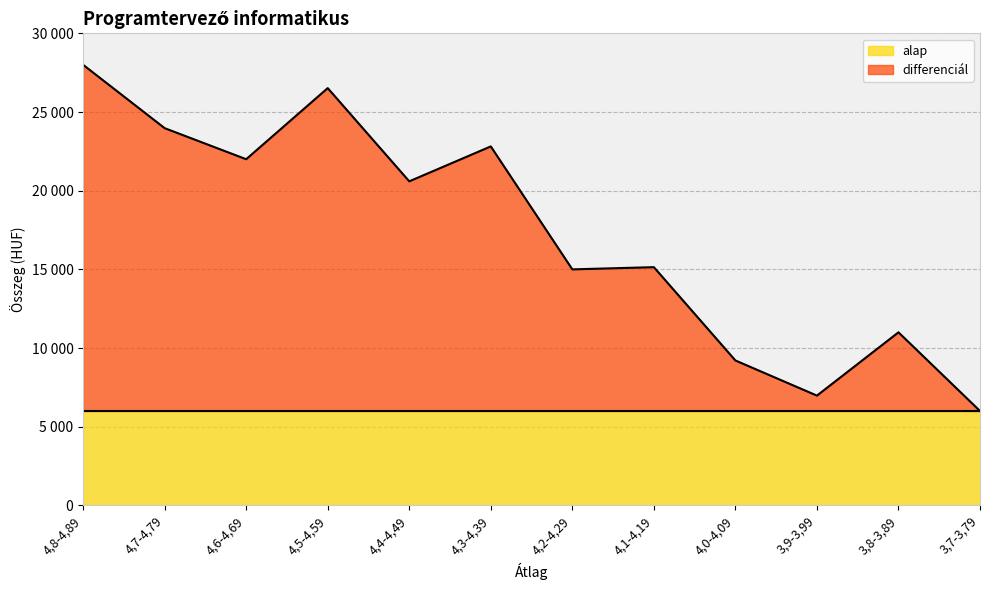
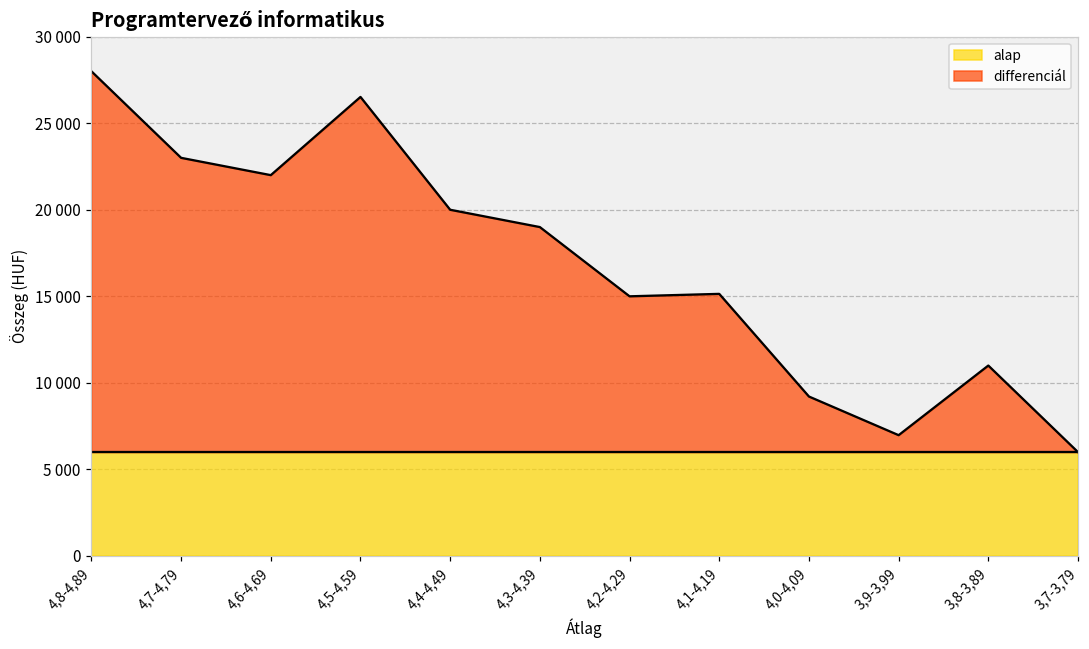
  {
    "alap": {
      "4,8-4,89": 6000,
      "4,7-4,79": 6000,
      "4,6-4,69": 6000,
      "4,5-4,59": 6000,
      "4,4-4,49": 6000,
      "4,3-4,39": 6000,
      "4,2-4,29": 6000,
      "4,1-4,19": 6000,
      "4,0-4,09": 6000,
      "3,9-3,99": 6000,
      "3,8-3,89": 6000
    },
    "differenciál": {
      "4,8-4,89": 28000,
-     "4,7-4,79": 24000,
+     "4,7-4,79": 23000,
      "4,6-4,69": 22000,
      "4,5-4,59": 26500,
-     "4,4-4,49": 20600,
-     "4,3-4,39": 22800,
+     "4,4-4,49": 20000,
+     "4,3-4,39": 19000,
      "4,2-4,29": 15000,
      "4,1-4,19": 15100,
      "4,0-4,09": 9200,
      "3,9-3,99": 7000,
      "3,8-3,89": 11000
    }
  }
